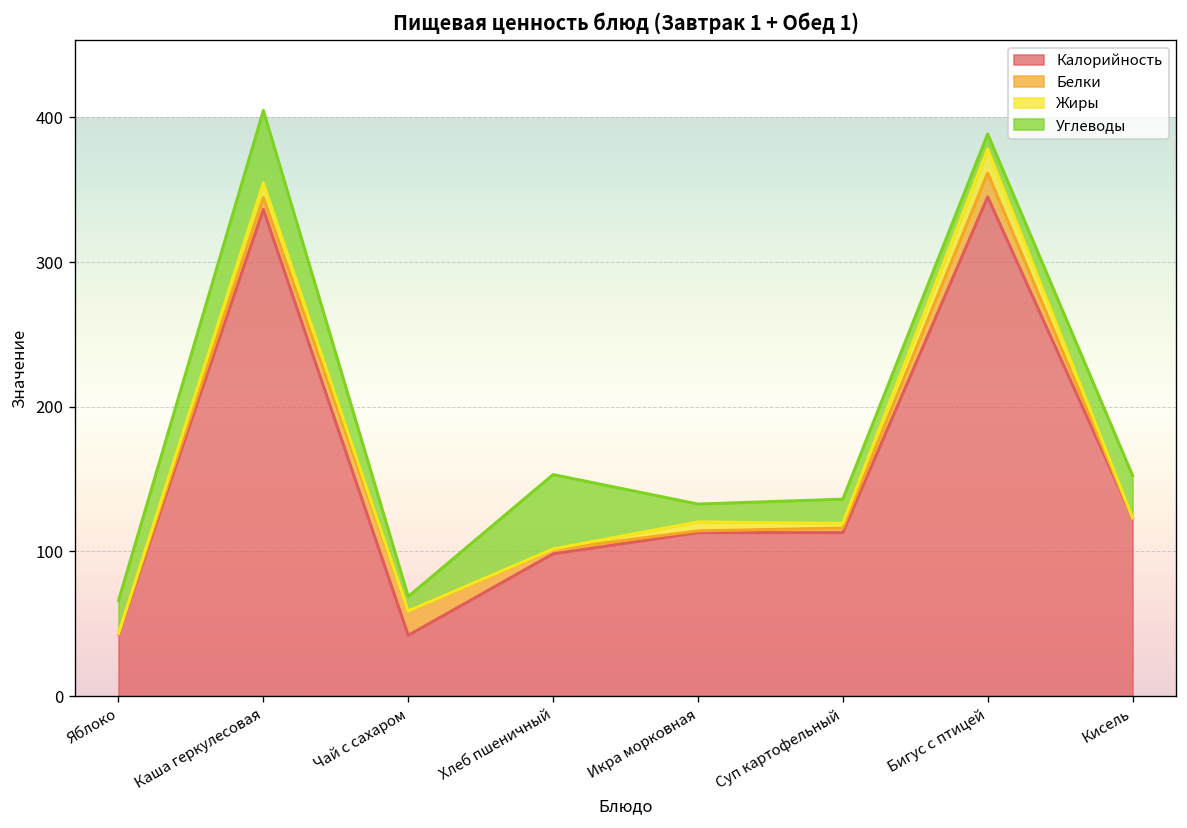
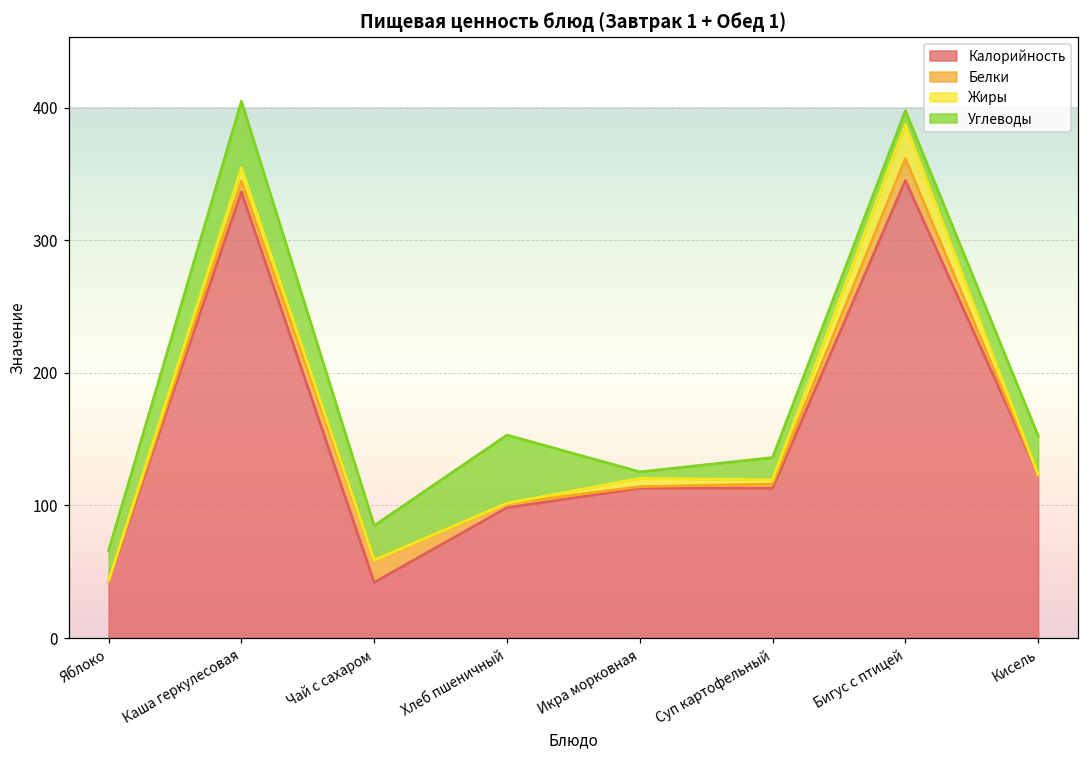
  {
    "Калорийность": {
      "Каша геркулесовая": 336,
      "Чай с сахаром": 42,
      "Хлеб пшеничный": 98,
      "Суп картофельный": 113,
      "Бигус с птицей": 345
    },
    "Белки": {
      "Каша геркулесовая": 8,
      "Суп картофельный": 3,
      "Бигус с птицей": 16
    },
    "Жиры": {
      "Каша геркулесовая": 10,
      "Икра морковная": 6,
      "Суп картофельный": 3,
-     "Бигус с птицей": 17
+     "Бигус с птицей": 26
    },
    "Углеводы": {
      "Яблоко": 23,
      "Каша геркулесовая": 50,
-     "Чай с сахаром": 10,
+     "Чай с сахаром": 26,
      "Хлеб пшеничный": 51,
-     "Икра морковная": 12,
+     "Икра морковная": 5,
      "Суп картофельный": 17,
      "Бигус с птицей": 10,
      "Кисель": 29
    }
  }
